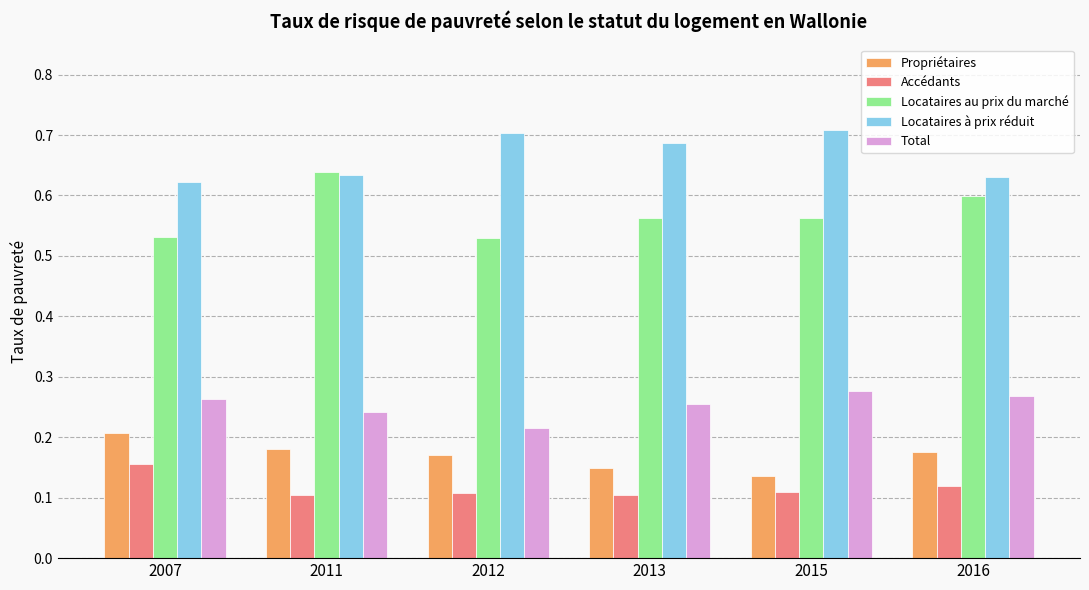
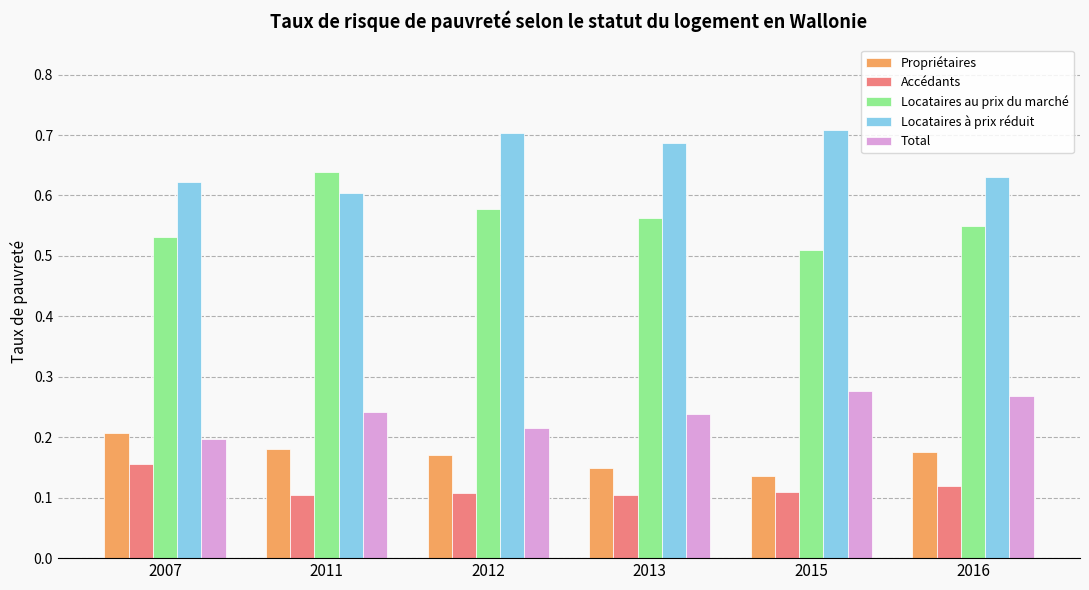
  {
    "Locataires au prix du marché": {
      "2007": 0.53,
      "2011": 0.64,
-     "2012": 0.53,
+     "2012": 0.58,
      "2013": 0.56,
-     "2015": 0.56,
-     "2016": 0.60
+     "2015": 0.51,
+     "2016": 0.55
    },
    "Locataires à prix réduit": {
      "2007": 0.62,
-     "2011": 0.63,
+     "2011": 0.60,
      "2012": 0.70,
      "2013": 0.69,
      "2015": 0.71,
      "2016": 0.63
    },
    "Total": {
-     "2007": 0.26,
+     "2007": 0.20,
      "2011": 0.24,
      "2012": 0.22,
-     "2013": 0.26,
+     "2013": 0.24,
      "2015": 0.28,
      "2016": 0.27
    }
  }
